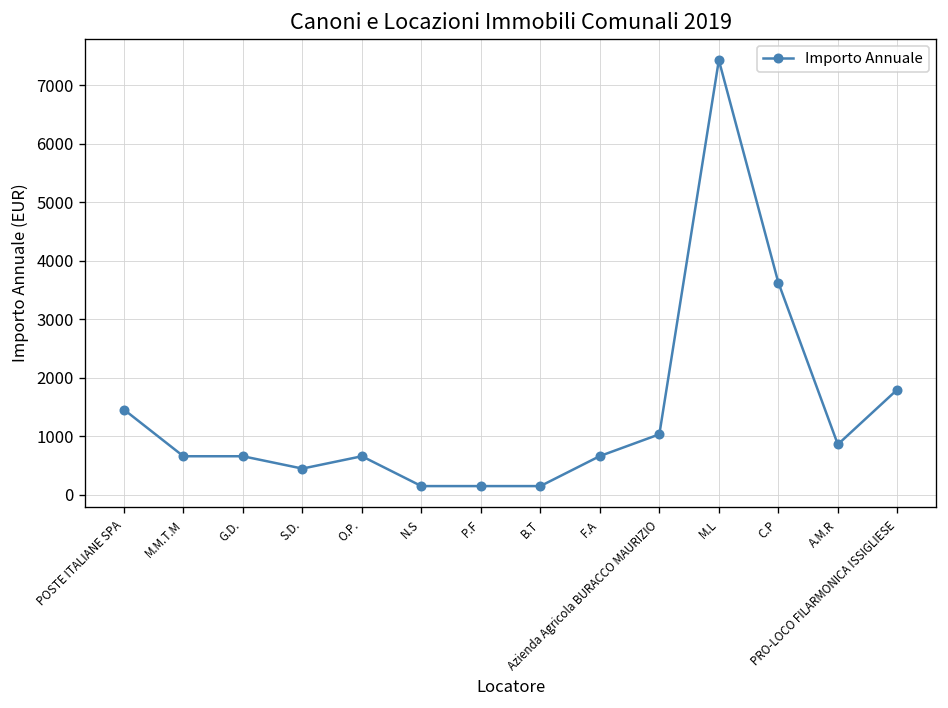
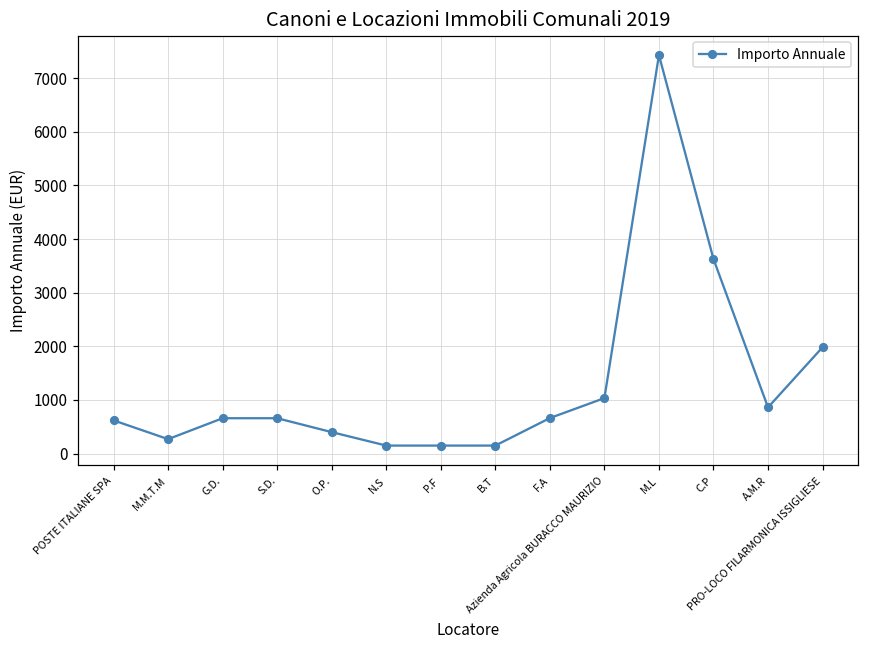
  {
-   "POSTE ITALIANE SPA": 1500,
-   "M.M.T.M": 700,
+   "POSTE ITALIANE SPA": 600,
+   "M.M.T.M": 300,
    "G.D.": 700,
-   "S.D.": 400,
-   "O.P.": 700,
+   "S.D.": 700,
+   "O.P.": 400,
    "N.S": 200,
    "P.F": 200,
    "B.T": 200,
    "F.A": 700,
    "Azienda Agricola BURACCO MAURIZIO": 1000,
    "M.L": 7400,
    "C.P": 3600,
    "A.M.R": 900,
-   "PRO-LOCO FILARMONICA ISSIGLIESE": 1800
+   "PRO-LOCO FILARMONICA ISSIGLIESE": 2000
  }
